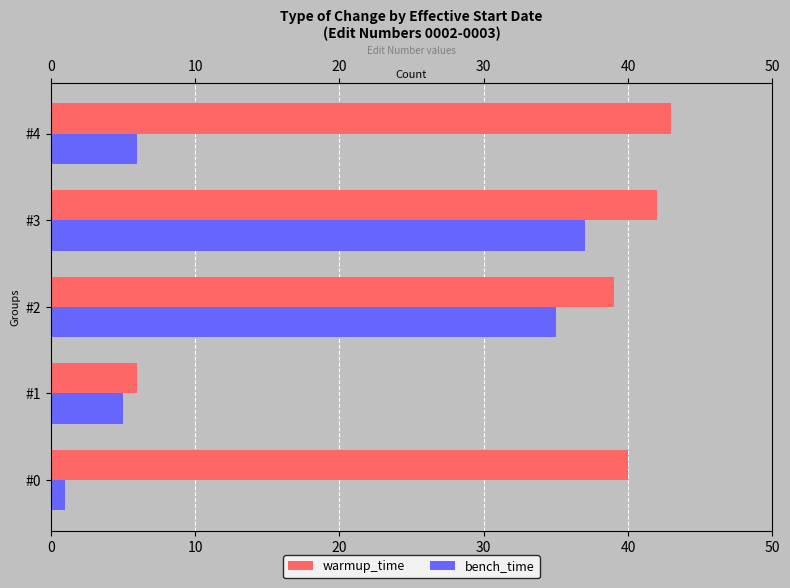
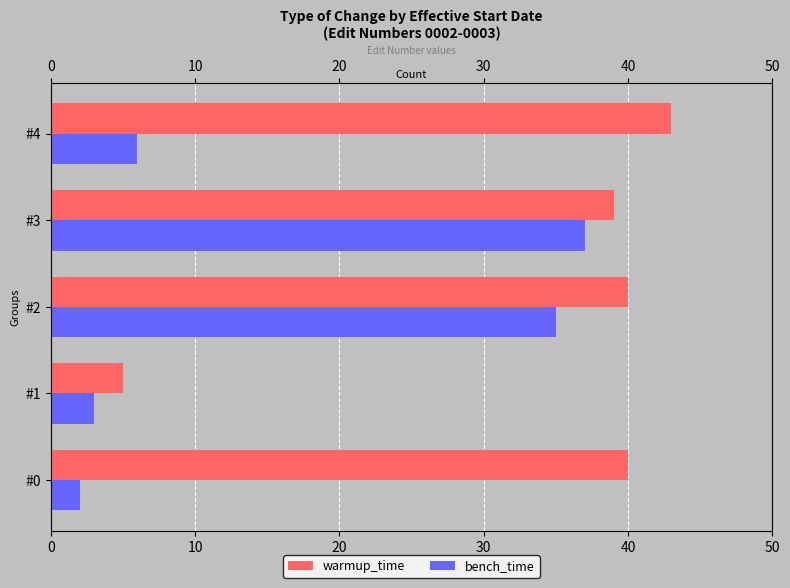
  {
    "warmup_time": {
      "#4": 43,
-     "#3": 42,
-     "#2": 39,
-     "#1": 6,
+     "#3": 39,
+     "#2": 40,
+     "#1": 5,
      "#0": 40
    },
    "bench_time": {
      "#4": 6,
      "#3": 37,
      "#2": 35,
-     "#1": 5,
-     "#0": 1
+     "#1": 3,
+     "#0": 2
    }
  }
